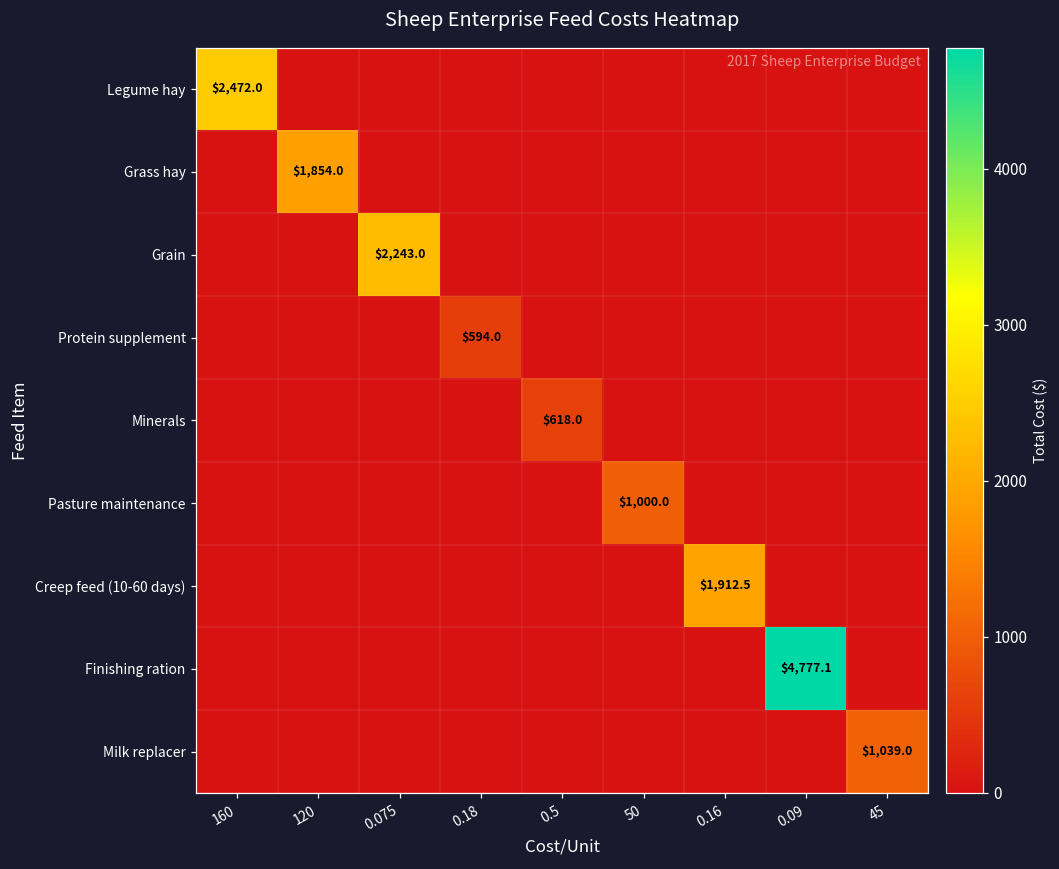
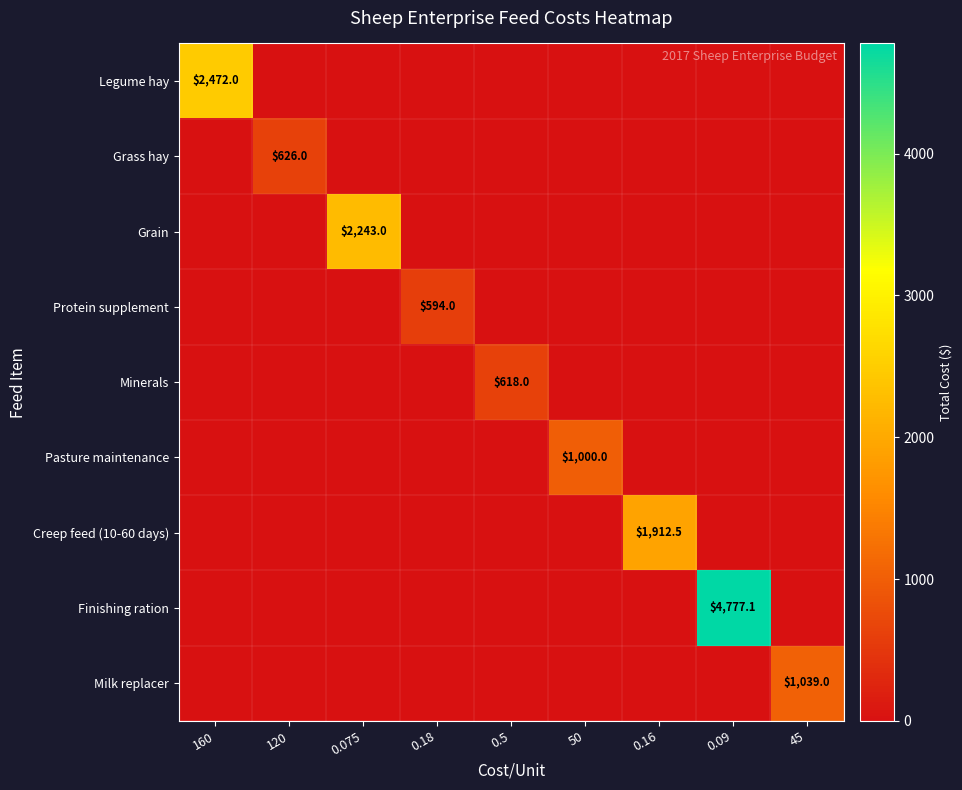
  {
    "Legume hay": {
      "160": "$2,472.0",
      "0.09": "2017"
    },
    "Grass hay": {
-     "120": "$1,854.0"
+     "120": "$626.0"
    },
    "Grain": {
      "0.075": "$2,243.0"
    },
    "Protein supplement": {
      "0.18": "$594.0"
    },
    "Minerals": {
      "0.5": "$618.0"
    },
    "Pasture maintenance": {
      "50": "$1,000.0"
    },
    "Creep feed (10-60 days)": {
      "0.16": "$1,912.5"
    },
    "Finishing ration": {
      "0.09": "$4,777.1"
    },
    "Milk replacer": {
      "45": "$1,039.0"
    }
  }
